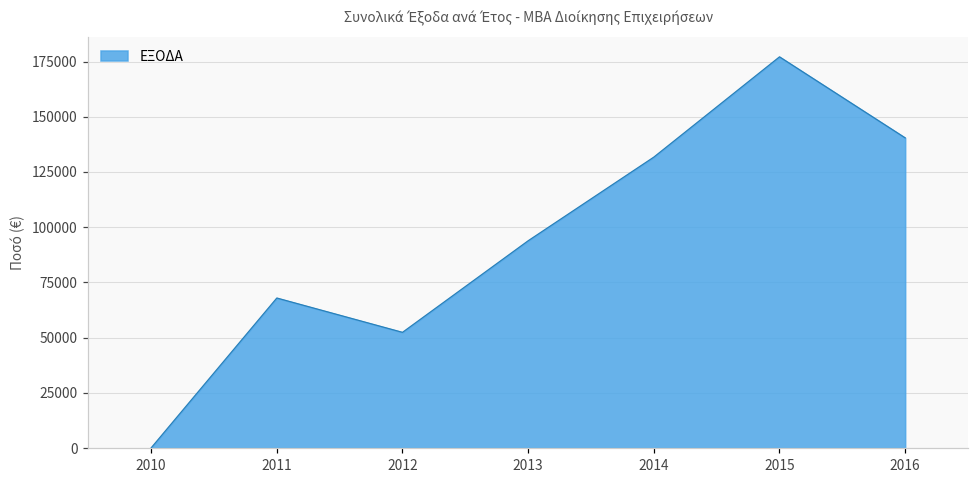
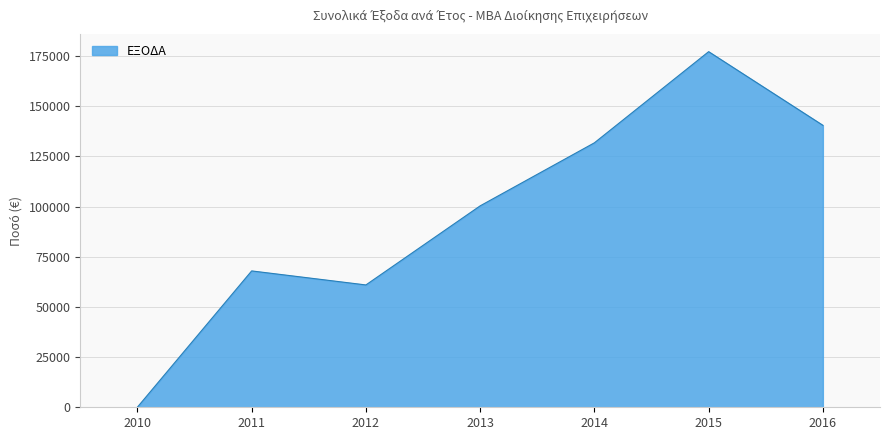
  {
    "2010": 0,
    "2011": 68000,
-   "2012": 52000,
-   "2013": 94000,
+   "2012": 61000,
+   "2013": 100000,
    "2014": 132000,
    "2015": 177000,
    "2016": 140000
  }
